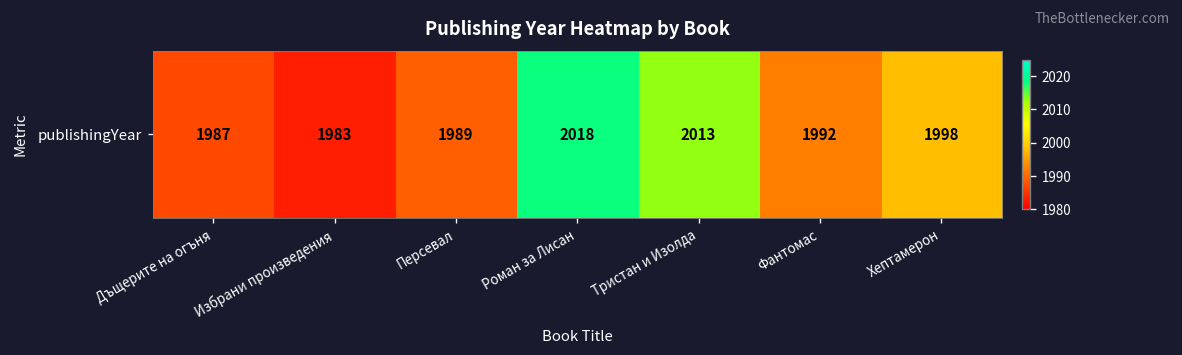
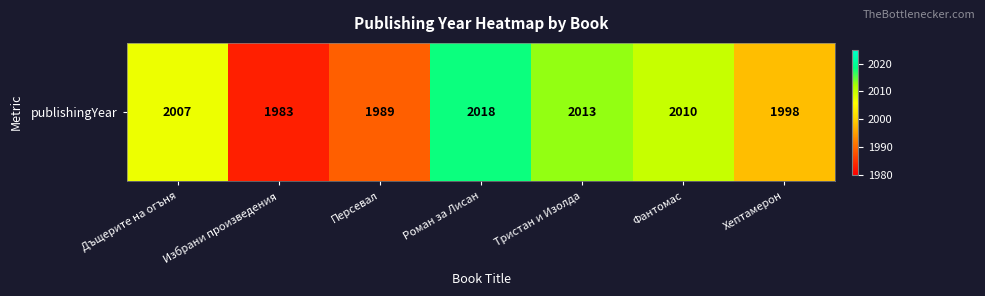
  {
    "publishingYear": {
-     "Дъщерите на огъня": 1987,
+     "Дъщерите на огъня": 2007,
      "Избрани произведения": 1983,
      "Персевал": 1989,
      "Роман за Лисан": 2018,
      "Тристан и Изолда": 2013,
-     "Фантомас": 1992,
+     "Фантомас": 2010,
      "Хептамерон": 1998
    }
  }
